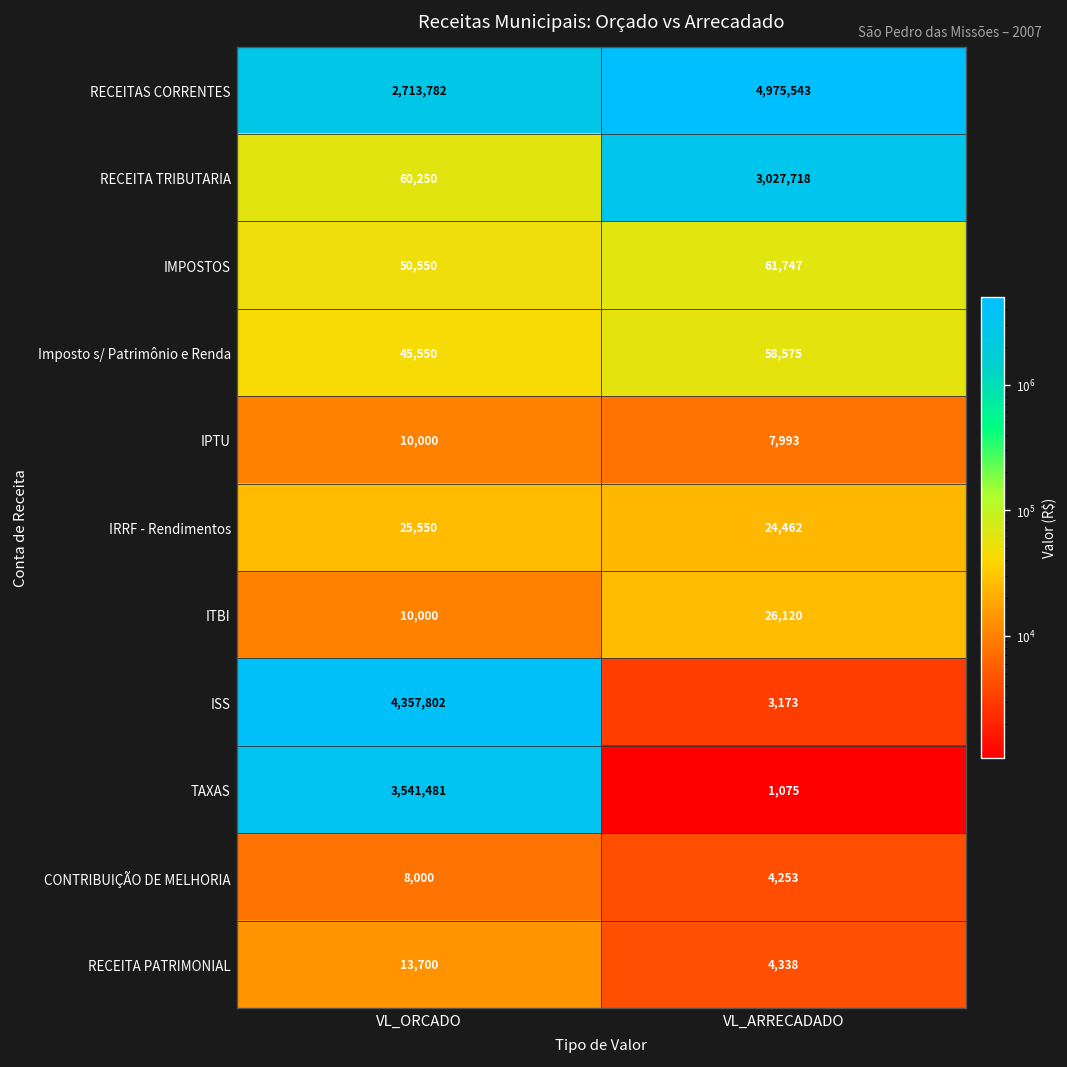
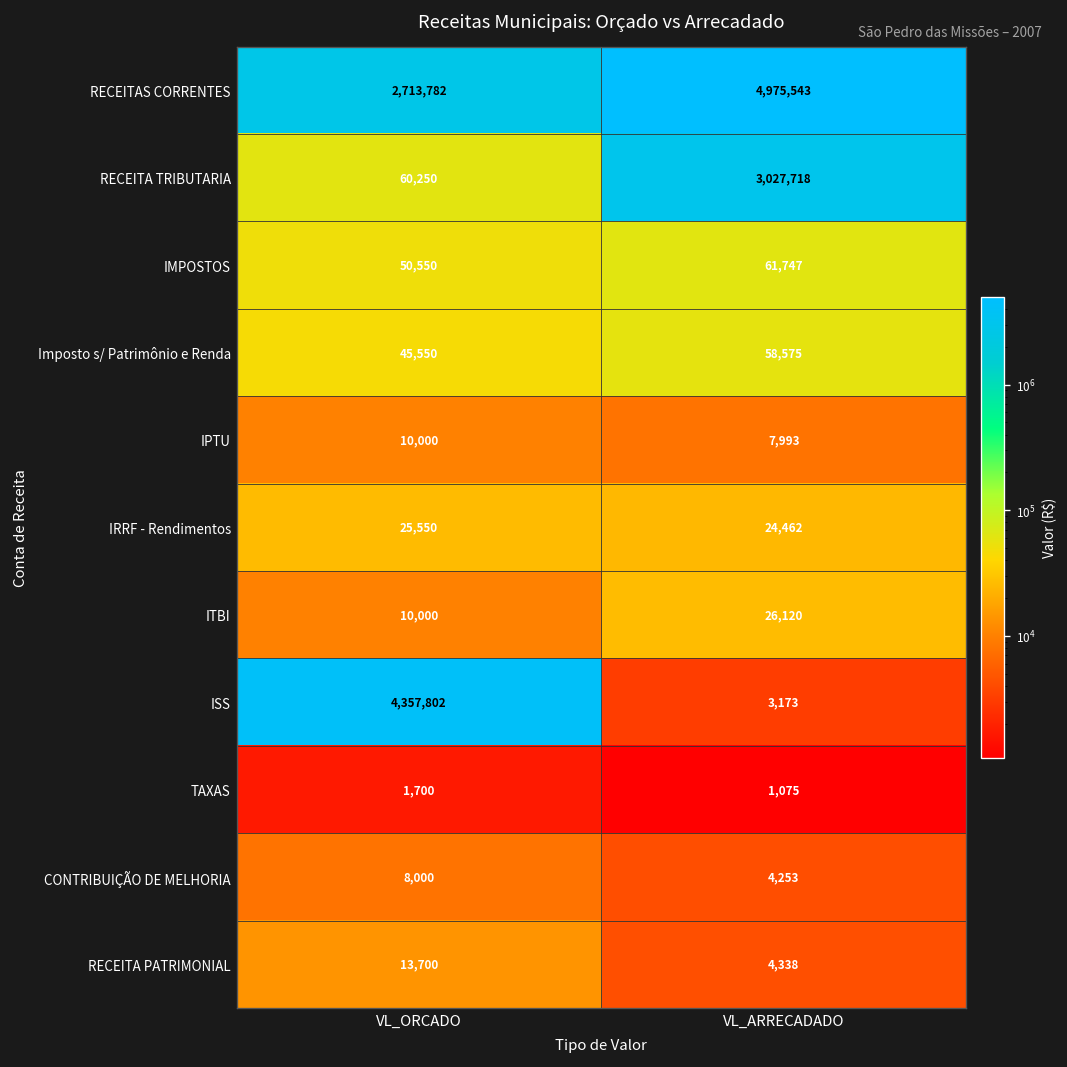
  {
    "RECEITAS CORRENTES": {
      "VL_ORCADO": "2,713,782",
      "VL_ARRECADADO": "4,975,543"
    },
    "RECEITA TRIBUTARIA": {
      "VL_ORCADO": "60,250",
      "VL_ARRECADADO": "3,027,718"
    },
    "IMPOSTOS": {
      "VL_ORCADO": "50,550",
      "VL_ARRECADADO": "61,747"
    },
    "Imposto s/ Patrimônio e Renda": {
      "VL_ORCADO": "45,550",
      "VL_ARRECADADO": "58,575"
    },
    "IPTU": {
      "VL_ORCADO": "10,000",
      "VL_ARRECADADO": "7,993"
    },
    "IRRF - Rendimentos": {
      "VL_ORCADO": "25,550",
      "VL_ARRECADADO": "24,462"
    },
    "ITBI": {
      "VL_ORCADO": "10,000",
      "VL_ARRECADADO": "26,120"
    },
    "ISS": {
      "VL_ORCADO": "4,357,802",
      "VL_ARRECADADO": "3,173"
    },
    "TAXAS": {
-     "VL_ORCADO": "3,541,481",
+     "VL_ORCADO": "1,700",
      "VL_ARRECADADO": "1,075"
    },
    "CONTRIBUIÇÃO DE MELHORIA": {
      "VL_ORCADO": "8,000",
      "VL_ARRECADADO": "4,253"
    },
    "RECEITA PATRIMONIAL": {
      "VL_ORCADO": "13,700",
      "VL_ARRECADADO": "4,338"
    }
  }
